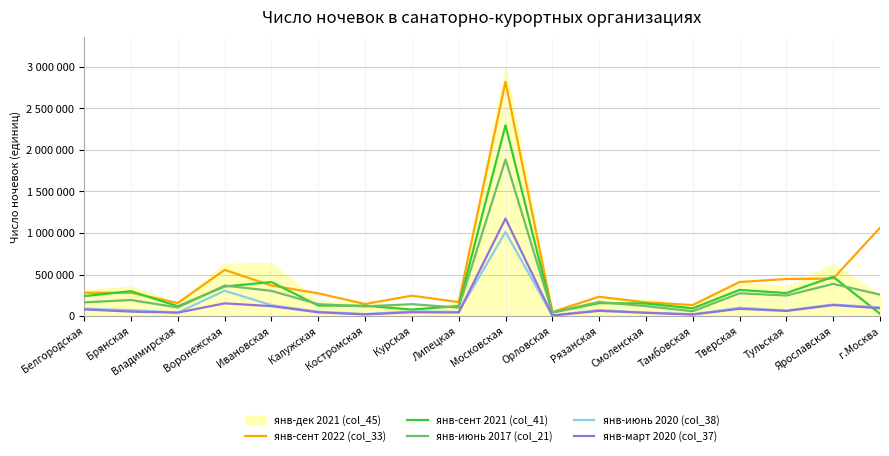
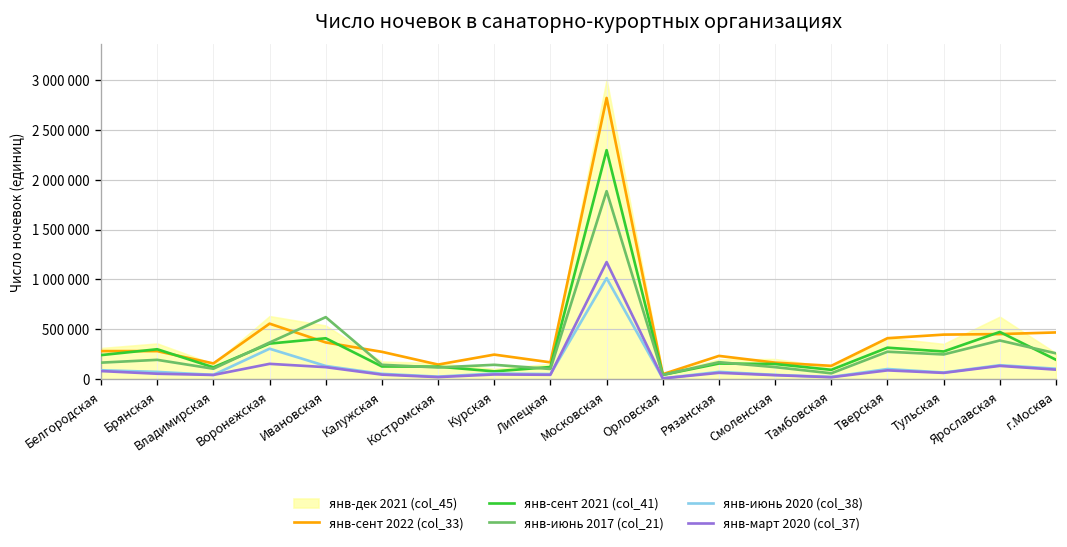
  {
    "янв-дек 2021 (col_45)": {
      "Брянская": 400000,
      "Воронежская": 600000,
-     "Ивановская": 600000,
+     "Ивановская": 500000,
      "Калужская": 200000,
      "Московская": 3000000,
      "Смоленская": 200000,
      "Тульская": 400000,
      "Ярославская": 600000
    },
    "янв-сент 2022 (col_33)": {
      "Воронежская": 600000,
      "Ивановская": 400000,
      "Калужская": 300000,
      "Курская": 200000,
      "Московская": 2800000,
      "Рязанская": 200000,
      "Тульская": 400000,
-     "г.Москва": 1100000
+     "г.Москва": 500000
    },
    "янв-сент 2021 (col_41)": {
      "Белгородская": 200000,
      "Ивановская": 400000,
      "Московская": 2300000,
      "Тверская": 300000,
-     "г.Москва": 0
+     "г.Москва": 200000
    },
    "янв-июнь 2017 (col_21)": {
      "Белгородская": 200000,
      "Брянская": 200000,
-     "Ивановская": 300000,
+     "Ивановская": 600000,
      "Курская": 100000,
      "Московская": 1900000,
      "Смоленская": 100000,
      "Тамбовская": 100000,
      "Тверская": 300000,
      "Ярославская": 400000
    },
    "янв-июнь 2020 (col_38)": {
      "Воронежская": 300000,
      "Московская": 1000000
    },
    "янв-март 2020 (col_37)": {
      "Воронежская": 200000,
      "Московская": 1200000
    }
  }
